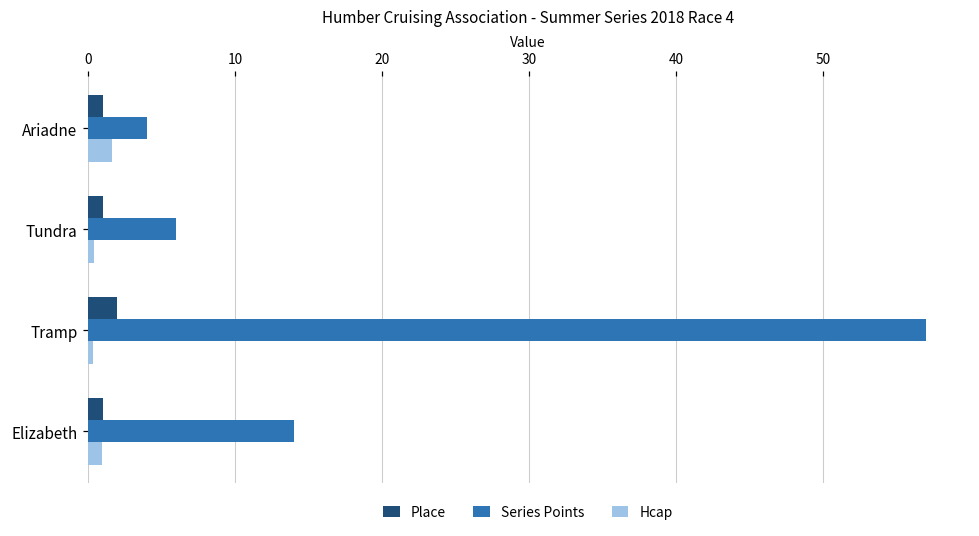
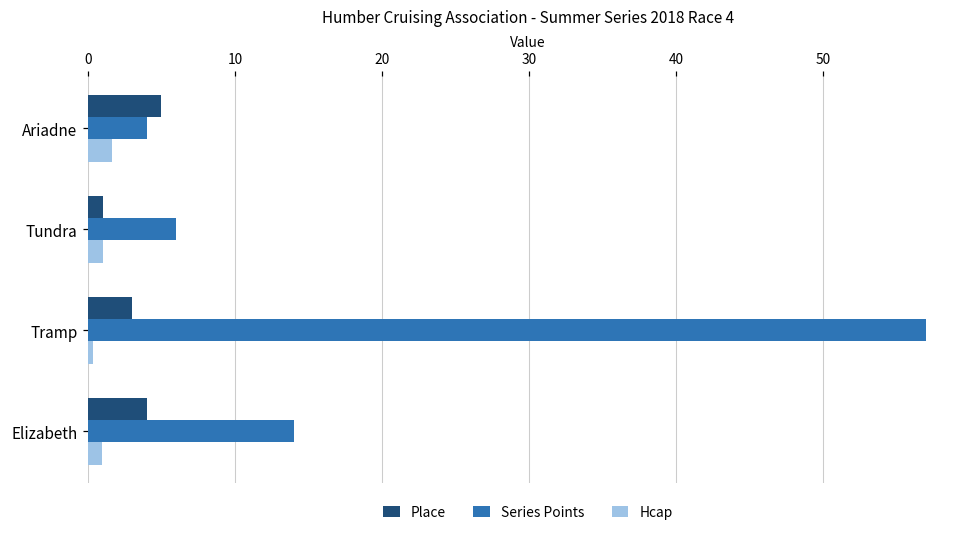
  {
    "Place": {
-     "Ariadne": 1,
+     "Ariadne": 5,
      "Tundra": 1,
-     "Tramp": 2,
-     "Elizabeth": 1
+     "Tramp": 3,
+     "Elizabeth": 4
    },
    "Series Points": {
      "Ariadne": 4.0,
      "Tundra": 6.0,
      "Tramp": 57.0,
      "Elizabeth": 14.0
    },
    "Hcap": {
      "Ariadne": 1.6,
-     "Tundra": 0.4,
+     "Tundra": 1.0,
      "Tramp": 0.4,
      "Elizabeth": 0.9
    }
  }
